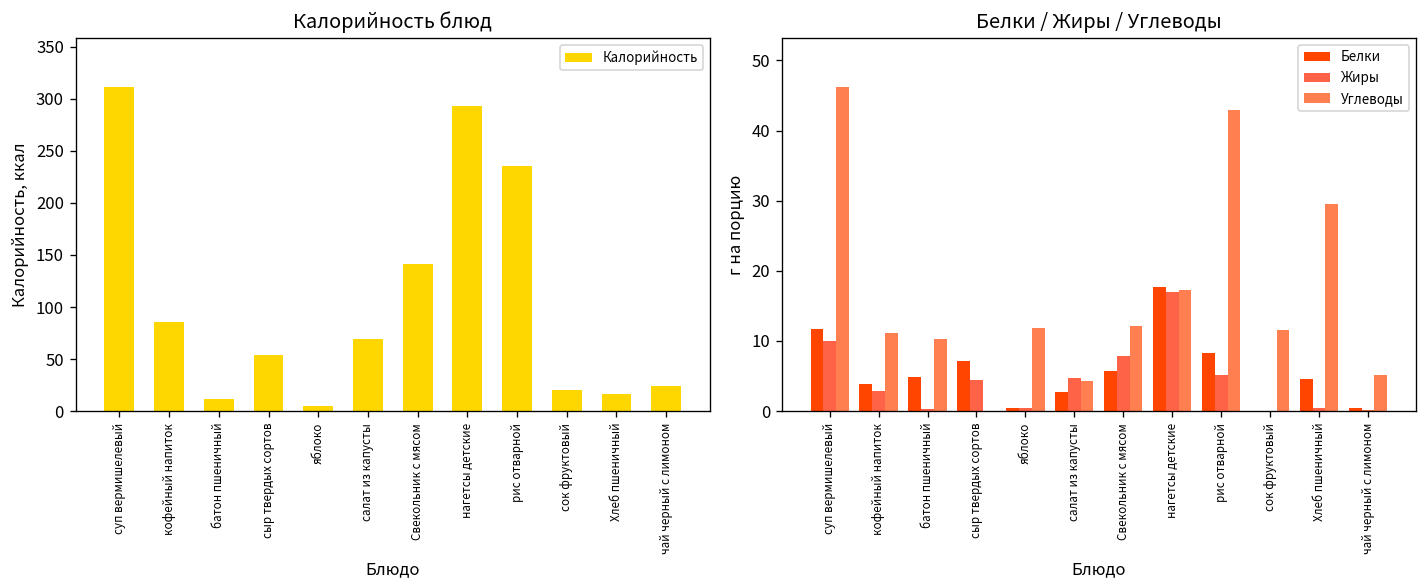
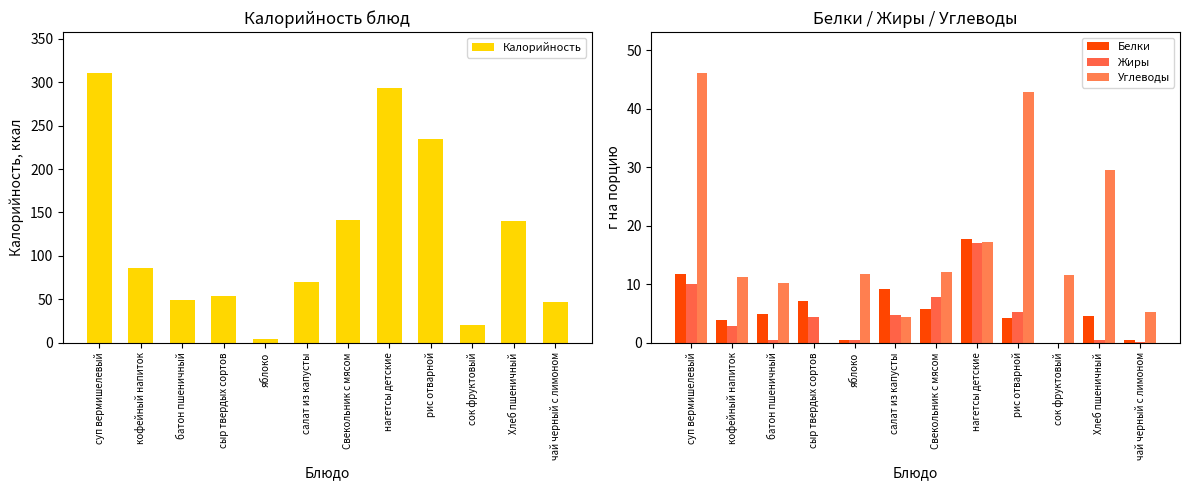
  {
    "Калорийность блюд": {
      "суп вермишелевый": 310,
      "кофейный напиток": 90,
-     "батон пшеничный": 10,
+     "батон пшеничный": 50,
      "сыр твердых сортов": 50,
      "яблоко": 0,
      "салат из капусты": 70,
      "Свекольник с мясом": 140,
      "нагетсы детские": 290,
      "рис отварной": 240,
      "сок фруктовый": 20,
-     "Хлеб пшеничный": 20,
-     "чай черный с лимоном": 20
+     "Хлеб пшеничный": 140,
+     "чай черный с лимоном": 50
    },
    "Белки / Жиры / Углеводы": {
      "Белки": {
        "суп вермишелевый": 12,
        "кофейный напиток": 4,
        "батон пшеничный": 5,
        "сыр твердых сортов": 7,
        "яблоко": 1,
-       "салат из капусты": 3,
+       "салат из капусты": 9,
        "Свекольник с мясом": 6,
        "нагетсы детские": 18,
-       "рис отварной": 8,
+       "рис отварной": 4,
        "сок фруктовый": 0,
        "Хлеб пшеничный": 5
      }
    }
  }
